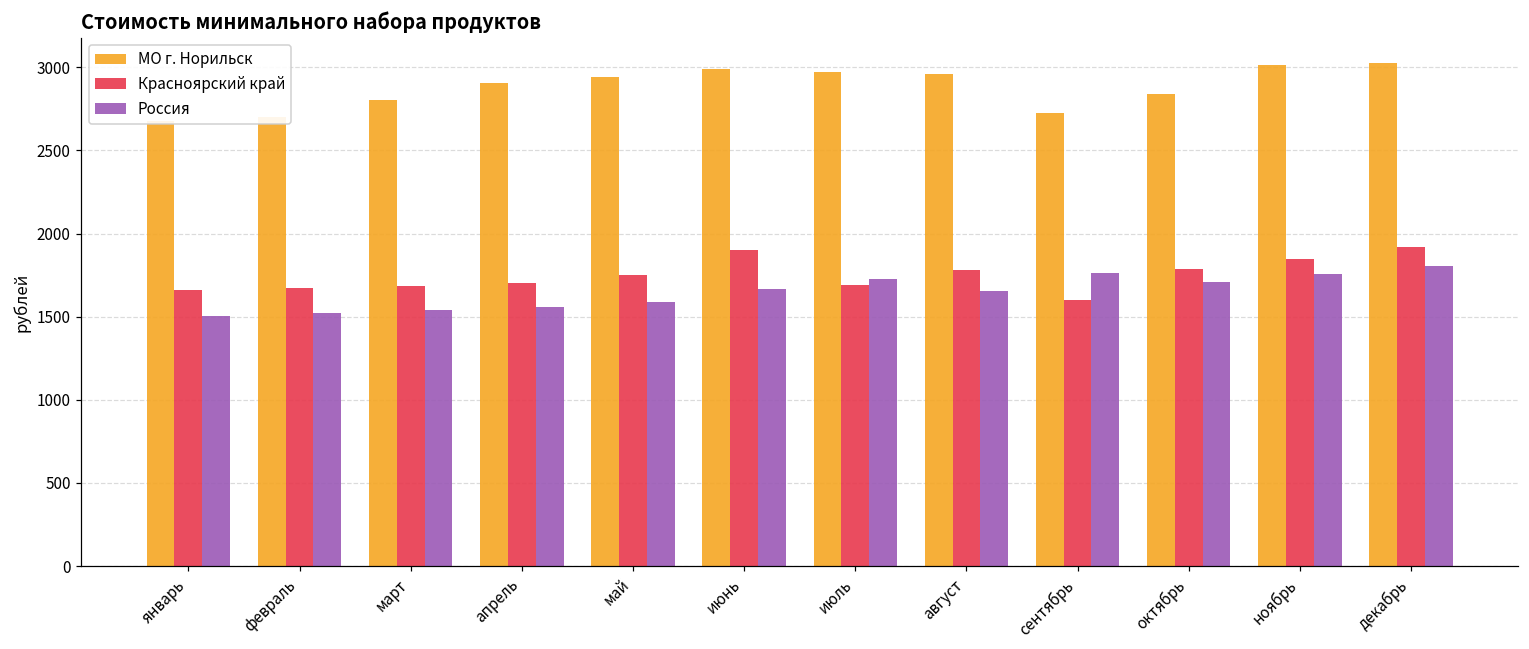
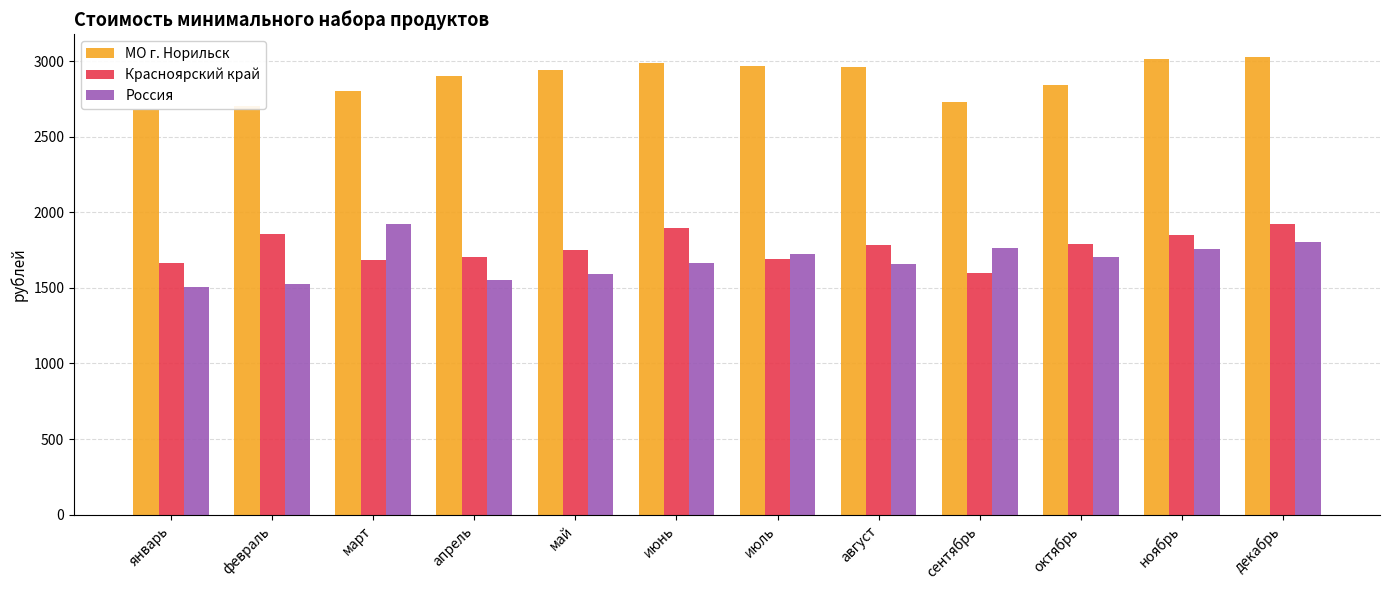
  {
    "МО г. Норильск": {
      "январь": 2680,
      "март": 2800,
      "апрель": 2900,
      "май": 2940,
      "июнь": 2990,
      "июль": 2970,
      "август": 2960,
      "сентябрь": 2730,
      "октябрь": 2840,
      "ноябрь": 3010,
      "декабрь": 3030
    },
    "Красноярский край": {
      "январь": 1660,
-     "февраль": 1670,
+     "февраль": 1860,
      "март": 1680,
      "апрель": 1700,
      "май": 1750,
      "июнь": 1900,
      "июль": 1690,
      "август": 1780,
      "сентябрь": 1600,
      "октябрь": 1790,
      "ноябрь": 1850,
      "декабрь": 1920
    },
    "Россия": {
      "январь": 1510,
      "февраль": 1520,
-     "март": 1540,
+     "март": 1920,
      "апрель": 1560,
      "май": 1590,
      "июнь": 1670,
      "июль": 1730,
      "август": 1660,
      "сентябрь": 1760,
      "октябрь": 1710,
      "ноябрь": 1750,
      "декабрь": 1800
    }
  }
